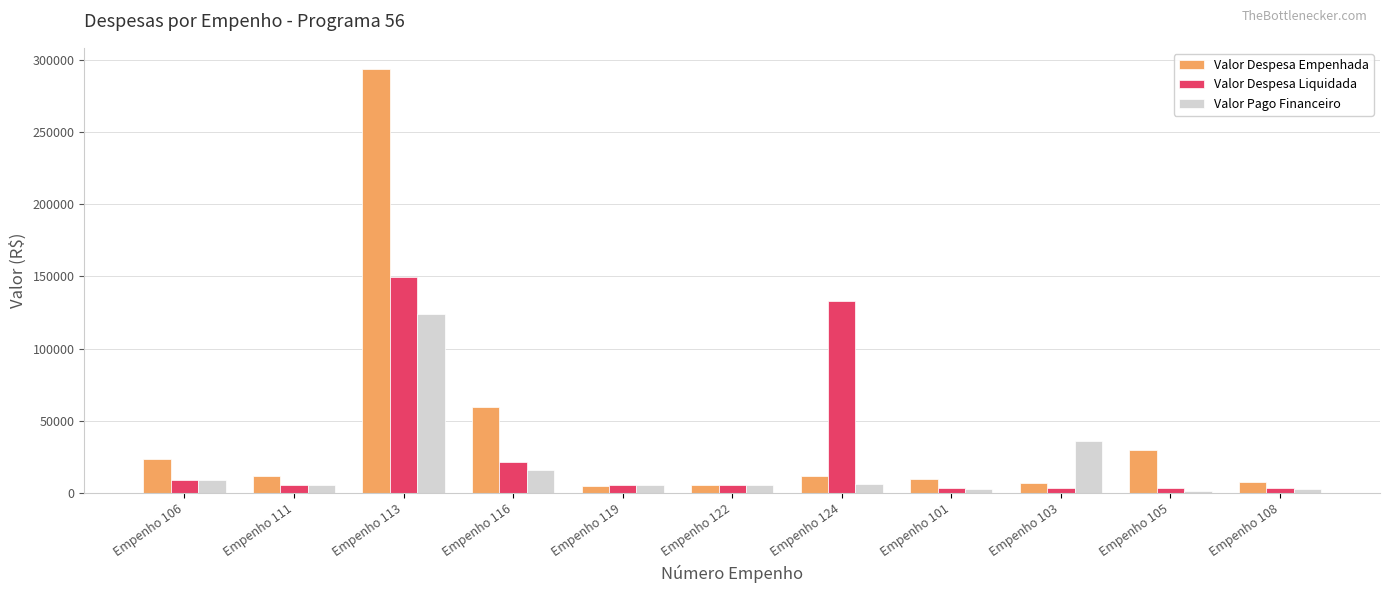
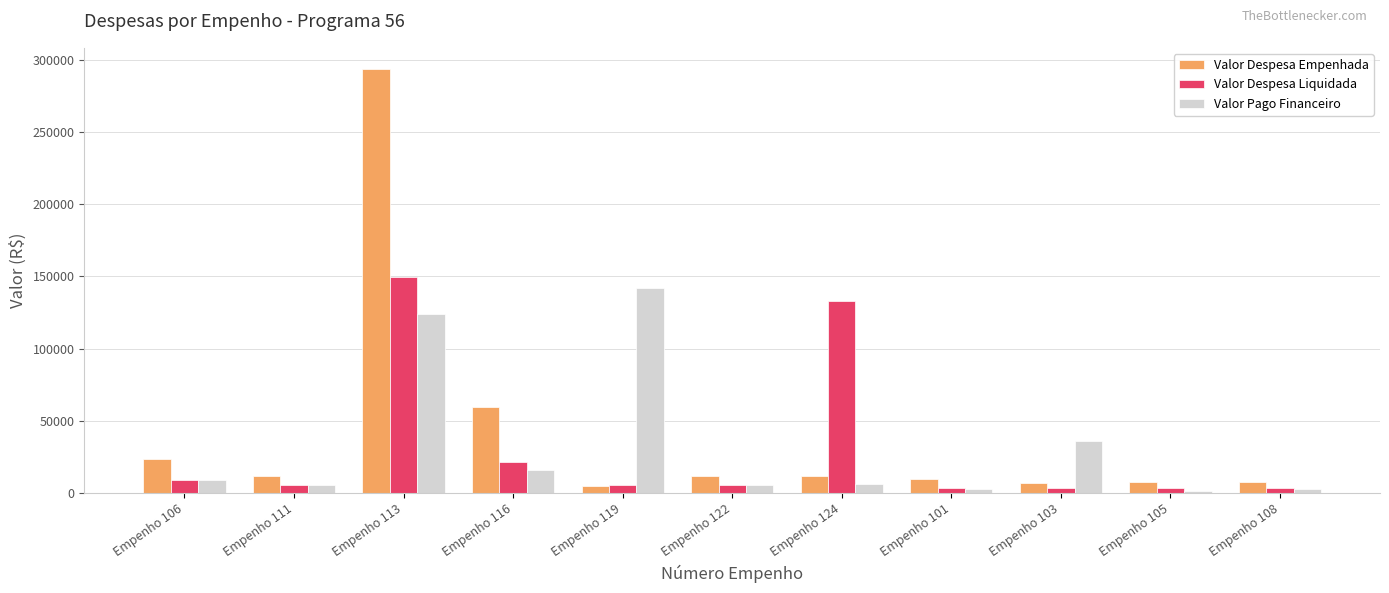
  {
    "Valor Despesa Empenhada": {
      "Empenho 106": 24000,
      "Empenho 111": 12000,
      "Empenho 113": 294000,
      "Empenho 116": 59000,
      "Empenho 119": 5000,
-     "Empenho 122": 6000,
+     "Empenho 122": 12000,
      "Empenho 124": 12000,
      "Empenho 101": 10000,
      "Empenho 103": 7000,
-     "Empenho 105": 30000,
+     "Empenho 105": 7000,
      "Empenho 108": 7000
    },
    "Valor Despesa Liquidada": {
      "Empenho 106": 9000,
      "Empenho 111": 6000,
      "Empenho 113": 150000,
      "Empenho 116": 21000,
      "Empenho 119": 6000,
      "Empenho 122": 6000,
      "Empenho 124": 133000,
      "Empenho 101": 4000,
      "Empenho 103": 4000,
      "Empenho 105": 4000,
      "Empenho 108": 3000
    },
    "Valor Pago Financeiro": {
      "Empenho 106": 9000,
      "Empenho 111": 6000,
      "Empenho 113": 124000,
      "Empenho 116": 16000,
-     "Empenho 119": 6000,
+     "Empenho 119": 142000,
      "Empenho 122": 6000,
      "Empenho 124": 6000,
      "Empenho 101": 3000,
      "Empenho 103": 36000,
      "Empenho 108": 3000
    }
  }
